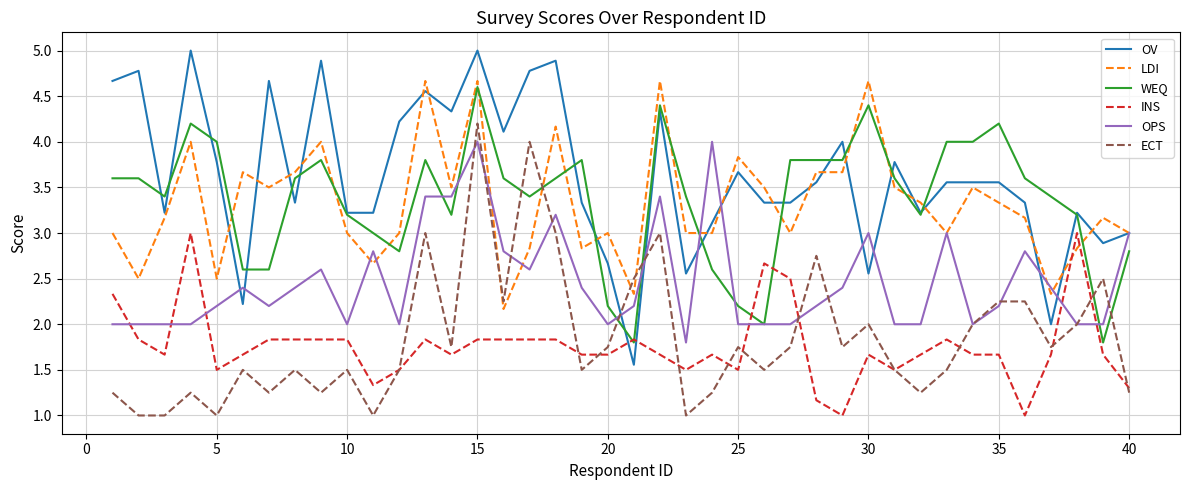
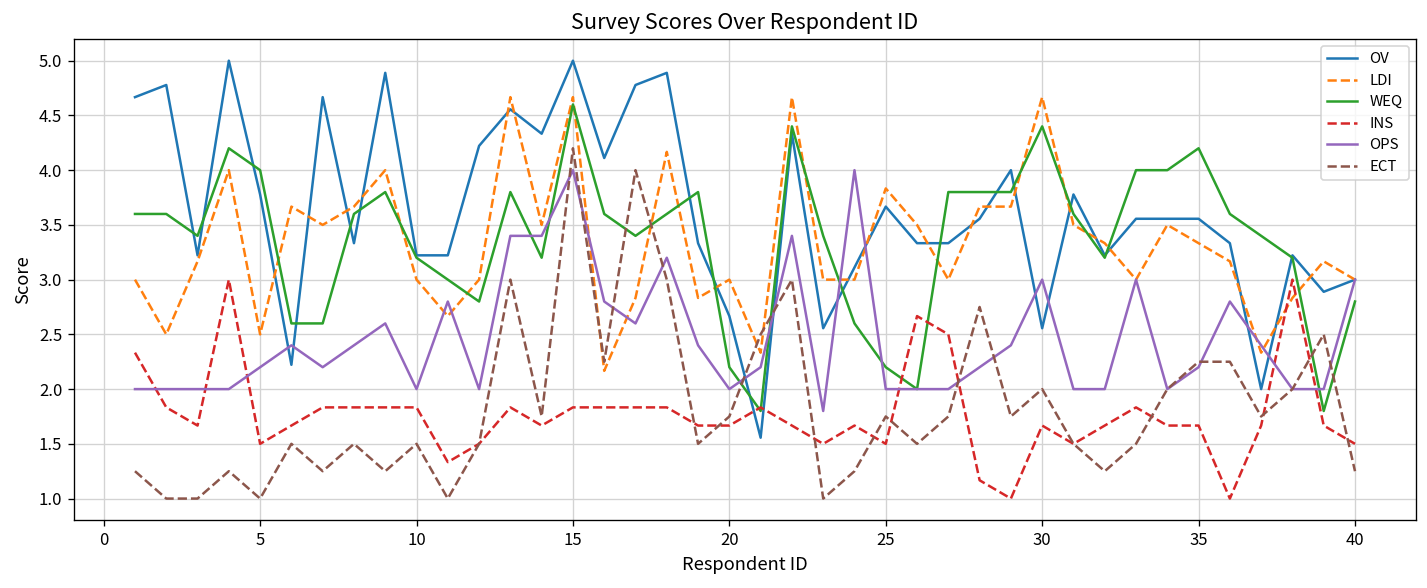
  {
    "OV": {
      "5": 3.8,
      "15": 5.0,
      "20": 2.7,
      "25": 3.7,
      "30": 2.6,
      "35": 3.6
    },
    "LDI": {
      "5": 2.5,
      "10": 3.0,
      "15": 4.7,
      "20": 3.0,
      "25": 3.8,
      "30": 4.7,
      "35": 3.3
    },
    "WEQ": {
      "5": 4.0,
      "15": 4.6,
      "20": 2.2,
      "25": 2.2,
      "30": 4.4,
      "35": 4.2,
      "40": 2.8
    },
    "INS": {
      "5": 1.5,
      "10": 1.8,
      "15": 1.8,
      "20": 1.7,
      "25": 1.5,
      "30": 1.7,
      "35": 1.7,
-     "40": 1.3
+     "40": 1.5
    },
    "OPS": {
      "5": 2.2,
      "10": 2.0,
      "15": 4.0,
      "20": 2.0,
      "25": 2.0,
      "30": 3.0,
      "35": 2.2
    },
    "ECT": {
      "5": 1.0,
      "10": 1.5,
      "15": 4.2,
      "20": 1.8,
      "25": 1.8,
      "30": 2.0,
      "35": 2.3,
      "40": 1.3
    }
  }
